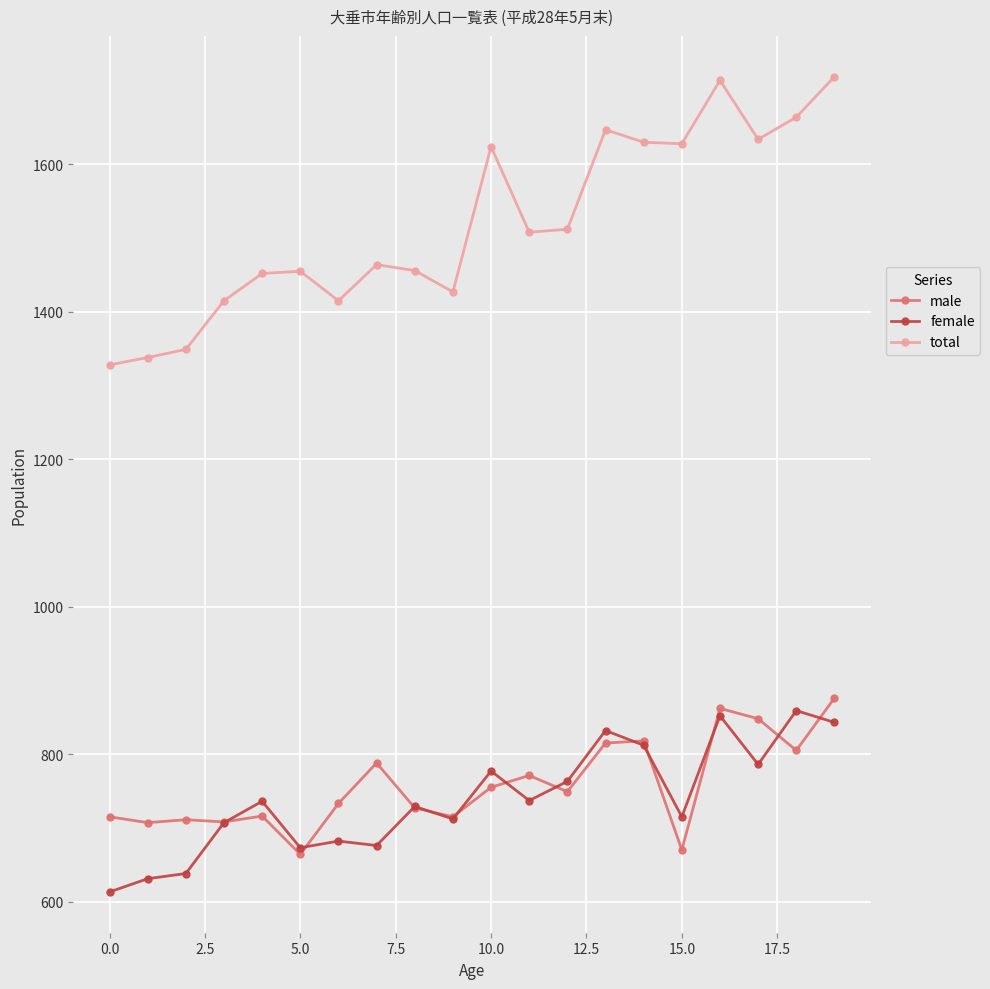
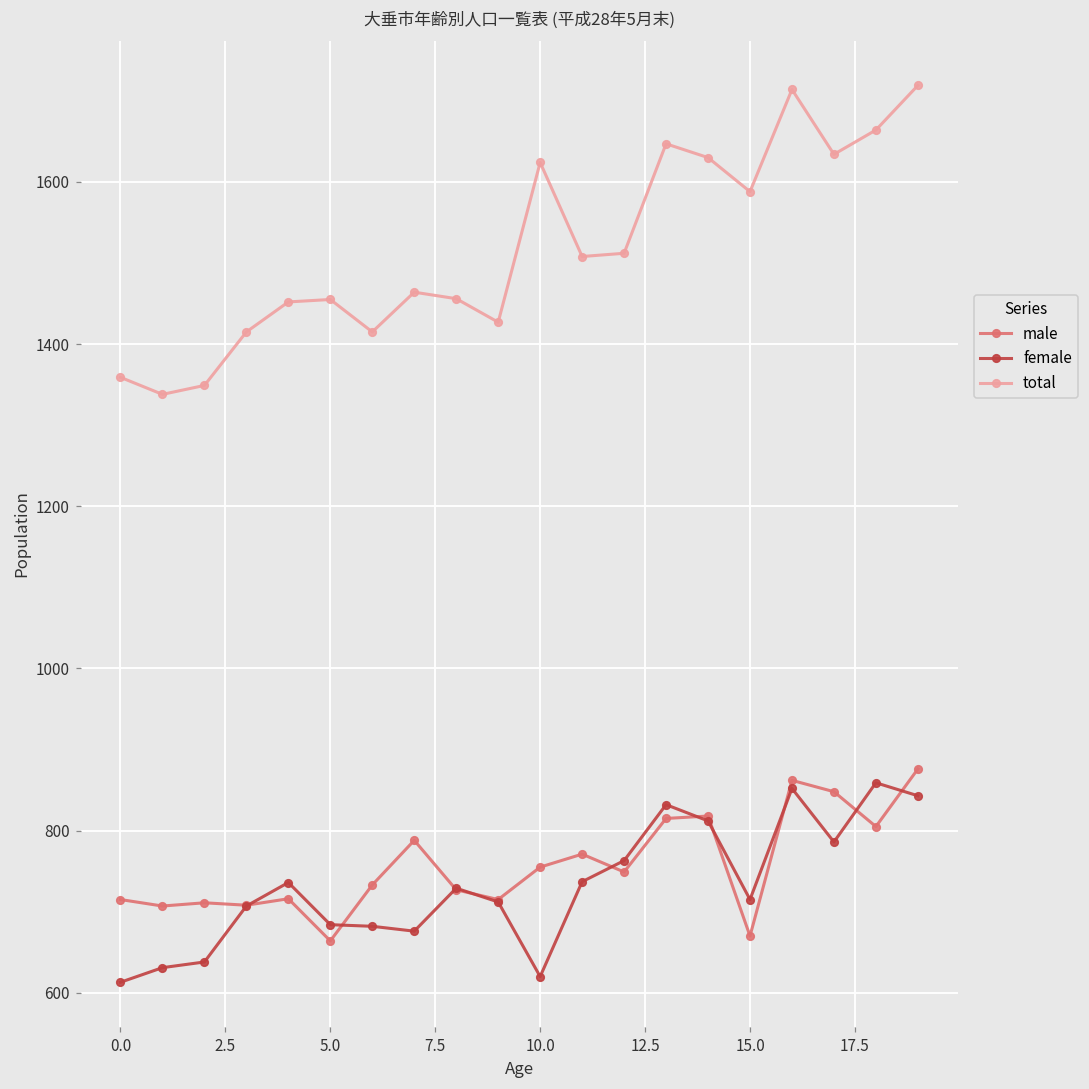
  {
    "male": {
      "0.0": 720,
      "5.0": 660,
      "10.0": 760,
      "15.0": 670
    },
    "female": {
      "0.0": 610,
-     "5.0": 670,
-     "10.0": 780,
+     "5.0": 680,
+     "10.0": 620,
      "15.0": 720
    },
    "total": {
-     "0.0": 1330,
+     "0.0": 1360,
      "5.0": 1460,
      "10.0": 1620,
-     "15.0": 1630
+     "15.0": 1590
    }
  }
